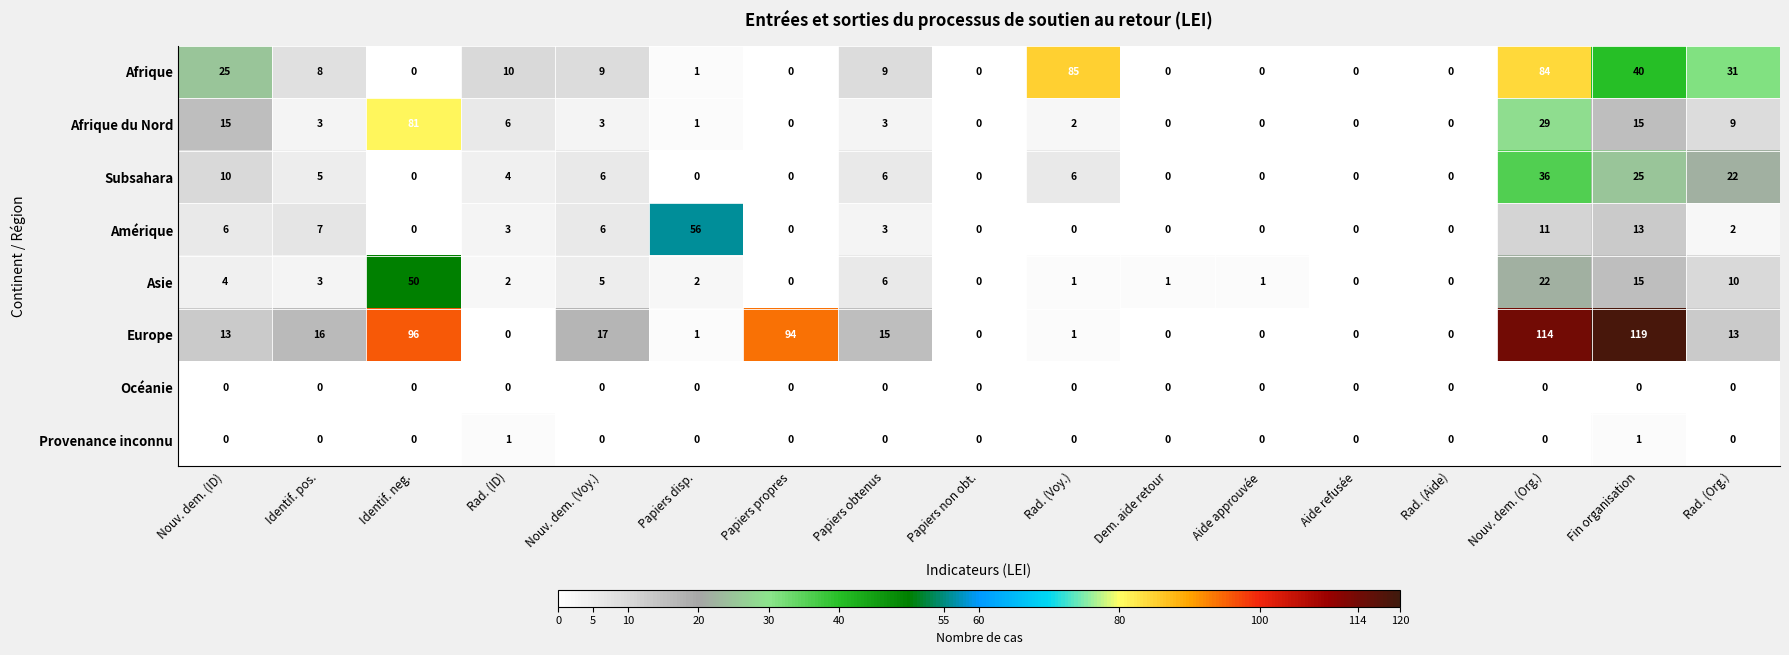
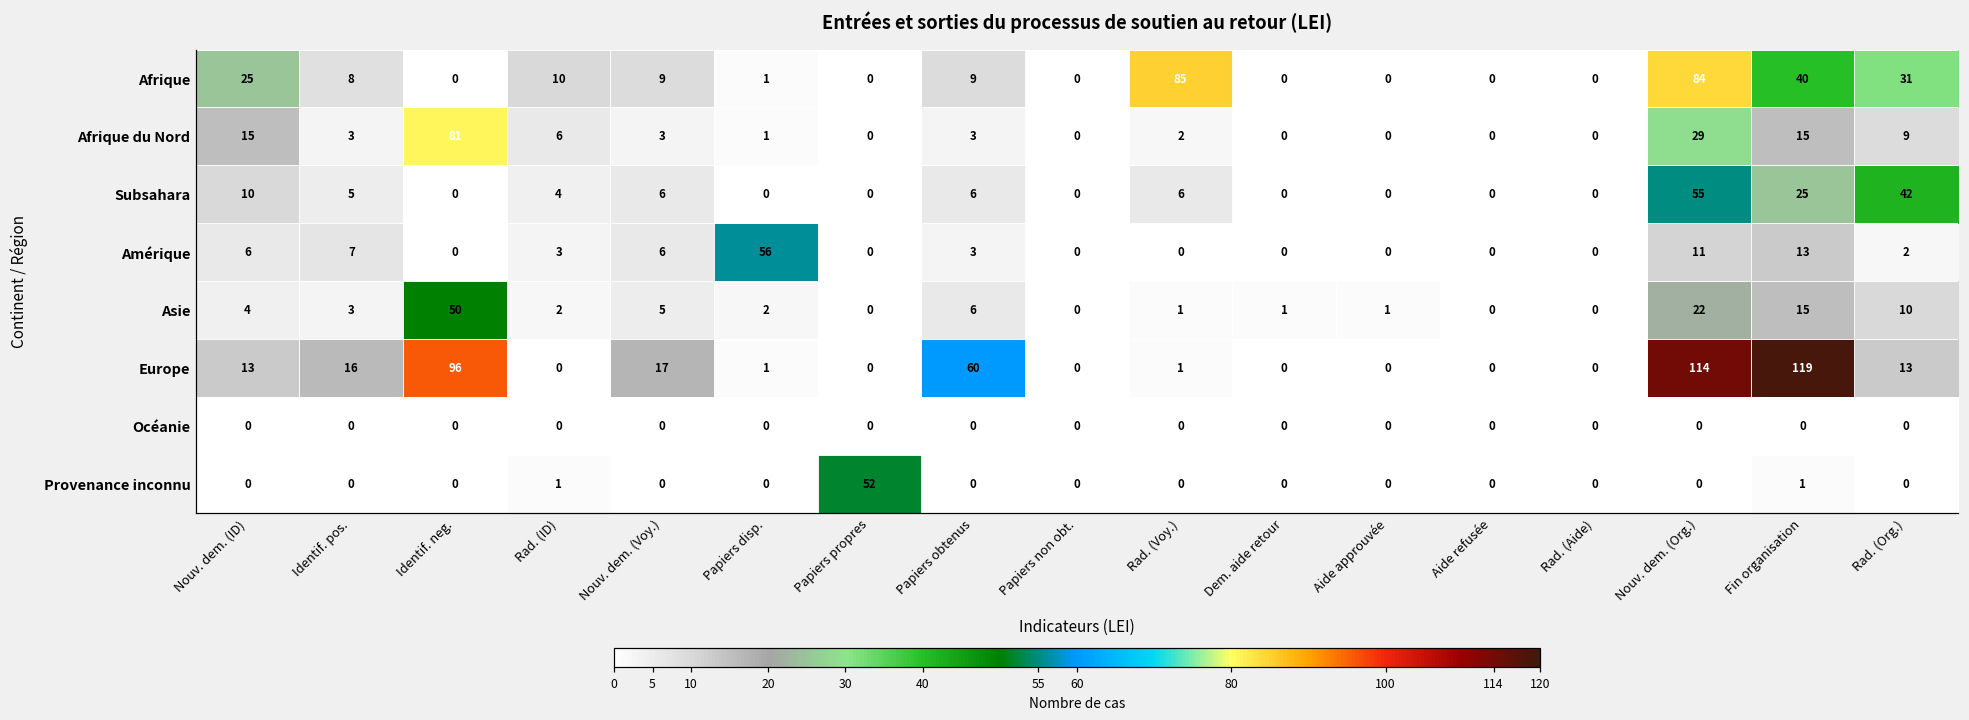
  {
    "Afrique": {
      "Nouv. dem. (ID)": 25,
      "Identif. pos.": 8,
      "Identif. neg.": 0,
      "Rad. (ID)": 10,
      "Nouv. dem. (Voy.)": 9,
      "Papiers disp.": 1,
      "Papiers propres": 0,
      "Papiers obtenus": 9,
      "Papiers non obt.": 0,
      "Rad. (Voy.)": 85,
      "Dem. aide retour": 0,
      "Aide approuvée": 0,
      "Aide refusée": 0,
      "Rad. (Aide)": 0,
      "Nouv. dem. (Org.)": 84,
      "Fin organisation": 40,
      "Rad. (Org.)": 31
    },
    "Afrique du Nord": {
      "Nouv. dem. (ID)": 15,
      "Identif. pos.": 3,
      "Identif. neg.": 81,
      "Rad. (ID)": 6,
      "Nouv. dem. (Voy.)": 3,
      "Papiers disp.": 1,
      "Papiers propres": 0,
      "Papiers obtenus": 3,
      "Papiers non obt.": 0,
      "Rad. (Voy.)": 2,
      "Dem. aide retour": 0,
      "Aide approuvée": 0,
      "Aide refusée": 0,
      "Rad. (Aide)": 0,
      "Nouv. dem. (Org.)": 29,
      "Fin organisation": 15,
      "Rad. (Org.)": 9
    },
    "Subsahara": {
      "Nouv. dem. (ID)": 10,
      "Identif. pos.": 5,
      "Identif. neg.": 0,
      "Rad. (ID)": 4,
      "Nouv. dem. (Voy.)": 6,
      "Papiers disp.": 0,
      "Papiers propres": 0,
      "Papiers obtenus": 6,
      "Papiers non obt.": 0,
      "Rad. (Voy.)": 6,
      "Dem. aide retour": 0,
      "Aide approuvée": 0,
      "Aide refusée": 0,
      "Rad. (Aide)": 0,
-     "Nouv. dem. (Org.)": 36,
+     "Nouv. dem. (Org.)": 55,
      "Fin organisation": 25,
-     "Rad. (Org.)": 22
+     "Rad. (Org.)": 42
    },
    "Amérique": {
      "Nouv. dem. (ID)": 6,
      "Identif. pos.": 7,
      "Identif. neg.": 0,
      "Rad. (ID)": 3,
      "Nouv. dem. (Voy.)": 6,
      "Papiers disp.": 56,
      "Papiers propres": 0,
      "Papiers obtenus": 3,
      "Papiers non obt.": 0,
      "Rad. (Voy.)": 0,
      "Dem. aide retour": 0,
      "Aide approuvée": 0,
      "Aide refusée": 0,
      "Rad. (Aide)": 0,
      "Nouv. dem. (Org.)": 11,
      "Fin organisation": 13,
      "Rad. (Org.)": 2
    },
    "Asie": {
      "Nouv. dem. (ID)": 4,
      "Identif. pos.": 3,
      "Identif. neg.": 50,
      "Rad. (ID)": 2,
      "Nouv. dem. (Voy.)": 5,
      "Papiers disp.": 2,
      "Papiers propres": 0,
      "Papiers obtenus": 6,
      "Papiers non obt.": 0,
      "Rad. (Voy.)": 1,
      "Dem. aide retour": 1,
      "Aide approuvée": 1,
      "Aide refusée": 0,
      "Rad. (Aide)": 0,
      "Nouv. dem. (Org.)": 22,
      "Fin organisation": 15,
      "Rad. (Org.)": 10
    },
    "Europe": {
      "Nouv. dem. (ID)": 13,
      "Identif. pos.": 16,
      "Identif. neg.": 96,
      "Rad. (ID)": 0,
      "Nouv. dem. (Voy.)": 17,
      "Papiers disp.": 1,
-     "Papiers propres": 94,
-     "Papiers obtenus": 15,
+     "Papiers propres": 0,
+     "Papiers obtenus": 60,
      "Papiers non obt.": 0,
      "Rad. (Voy.)": 1,
      "Dem. aide retour": 0,
      "Aide approuvée": 0,
      "Aide refusée": 0,
      "Rad. (Aide)": 0,
      "Nouv. dem. (Org.)": 114,
      "Fin organisation": 119,
      "Rad. (Org.)": 13
    },
    "Océanie": {
      "Nouv. dem. (ID)": 0,
      "Identif. pos.": 0,
      "Identif. neg.": 0,
      "Rad. (ID)": 0,
      "Nouv. dem. (Voy.)": 0,
      "Papiers disp.": 0,
      "Papiers propres": 0,
      "Papiers obtenus": 0,
      "Papiers non obt.": 0,
      "Rad. (Voy.)": 0,
      "Dem. aide retour": 0,
      "Aide approuvée": 0,
      "Aide refusée": 0,
      "Rad. (Aide)": 0,
      "Nouv. dem. (Org.)": 0,
      "Fin organisation": 0,
      "Rad. (Org.)": 0
    },
    "Provenance inconnu": {
      "Nouv. dem. (ID)": 0,
      "Identif. pos.": 0,
      "Identif. neg.": 0,
      "Rad. (ID)": 1,
      "Nouv. dem. (Voy.)": 0,
      "Papiers disp.": 0,
-     "Papiers propres": 0,
+     "Papiers propres": 52,
      "Papiers obtenus": 0,
      "Papiers non obt.": 0,
      "Rad. (Voy.)": 0,
      "Dem. aide retour": 0,
      "Aide approuvée": 0,
      "Aide refusée": 0,
      "Rad. (Aide)": 0,
      "Nouv. dem. (Org.)": 0,
      "Fin organisation": 1,
      "Rad. (Org.)": 0
    }
  }
